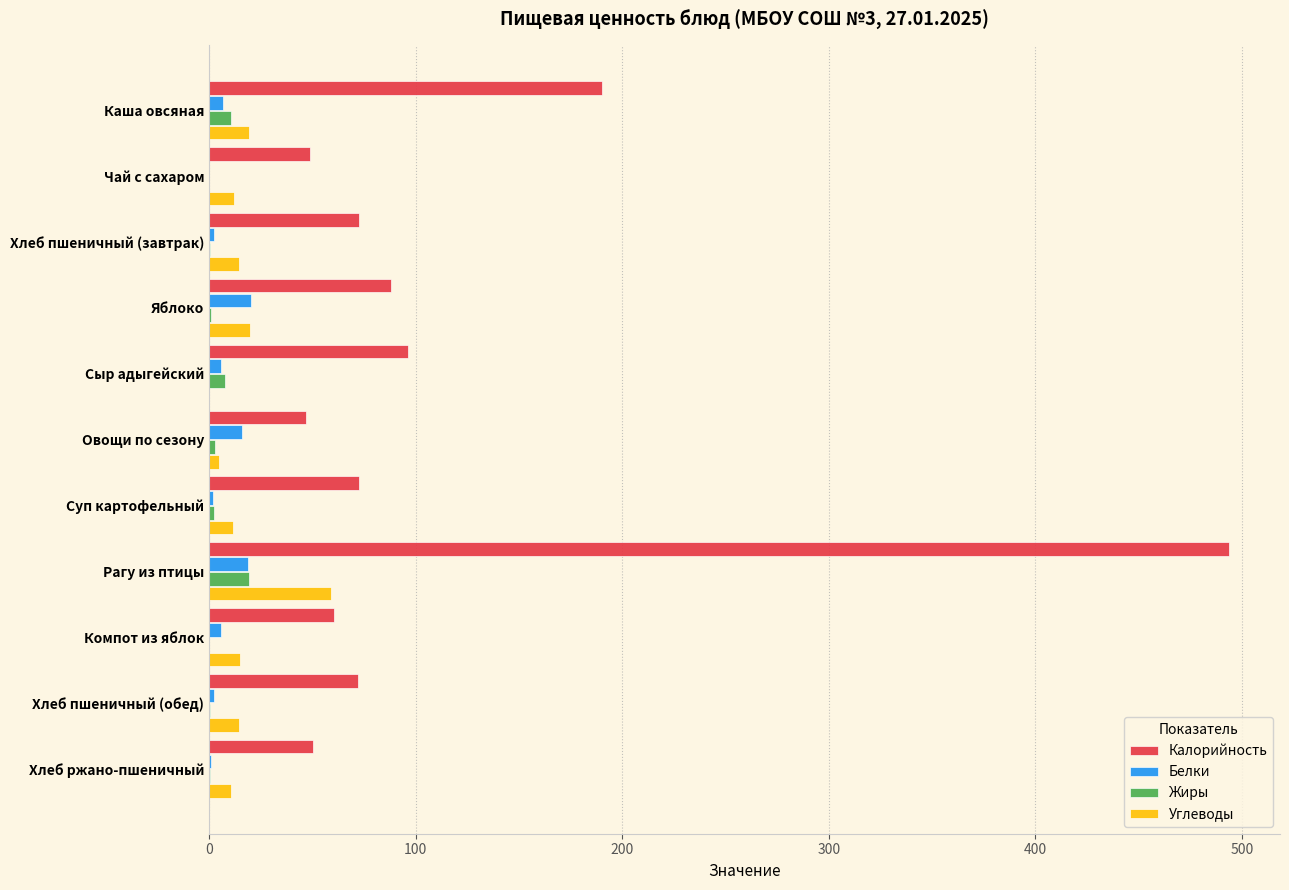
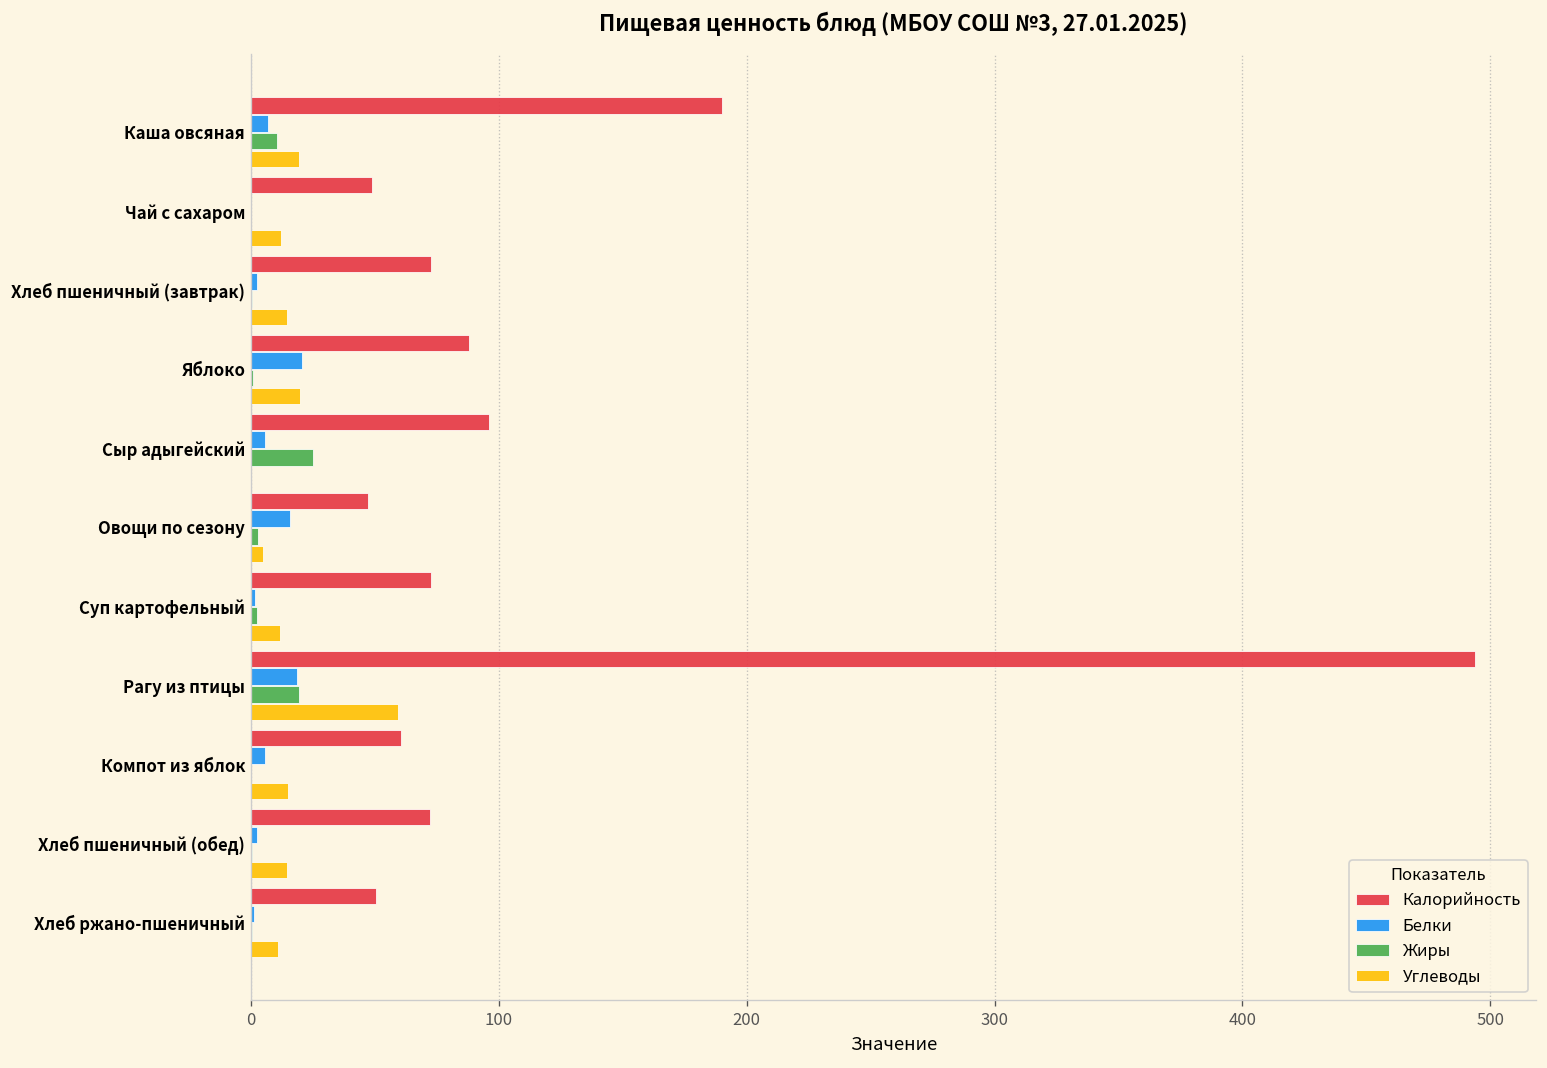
  {
    "Калорийность": {
      "Каша овсяная": 190,
      "Чай с сахаром": 49,
      "Хлеб пшеничный (завтрак)": 73,
      "Яблоко": 88,
      "Сыр адыгейский": 96,
      "Овощи по сезону": 47,
      "Суп картофельный": 73,
      "Рагу из птицы": 494,
      "Компот из яблок": 61,
      "Хлеб пшеничный (обед)": 72,
      "Хлеб ржано-пшеничный": 50
    },
    "Белки": {
      "Каша овсяная": 7,
      "Хлеб пшеничный (завтрак)": 2,
      "Яблоко": 20,
      "Сыр адыгейский": 6,
      "Овощи по сезону": 16,
      "Суп картофельный": 2,
      "Рагу из птицы": 19,
      "Компот из яблок": 6,
      "Хлеб пшеничный (обед)": 2
    },
    "Жиры": {
      "Каша овсяная": 10,
      "Чай с сахаром": 0,
-     "Сыр адыгейский": 8,
+     "Сыр адыгейский": 25,
      "Овощи по сезону": 3,
      "Суп картофельный": 2,
      "Рагу из птицы": 19,
      "Компот из яблок": 0
    },
    "Углеводы": {
      "Каша овсяная": 19,
      "Чай с сахаром": 12,
      "Хлеб пшеничный (завтрак)": 15,
      "Яблоко": 20,
      "Сыр адыгейский": 0,
      "Овощи по сезону": 5,
      "Суп картофельный": 12,
      "Рагу из птицы": 59,
      "Компот из яблок": 15,
      "Хлеб пшеничный (обед)": 15,
      "Хлеб ржано-пшеничный": 11
    }
  }
